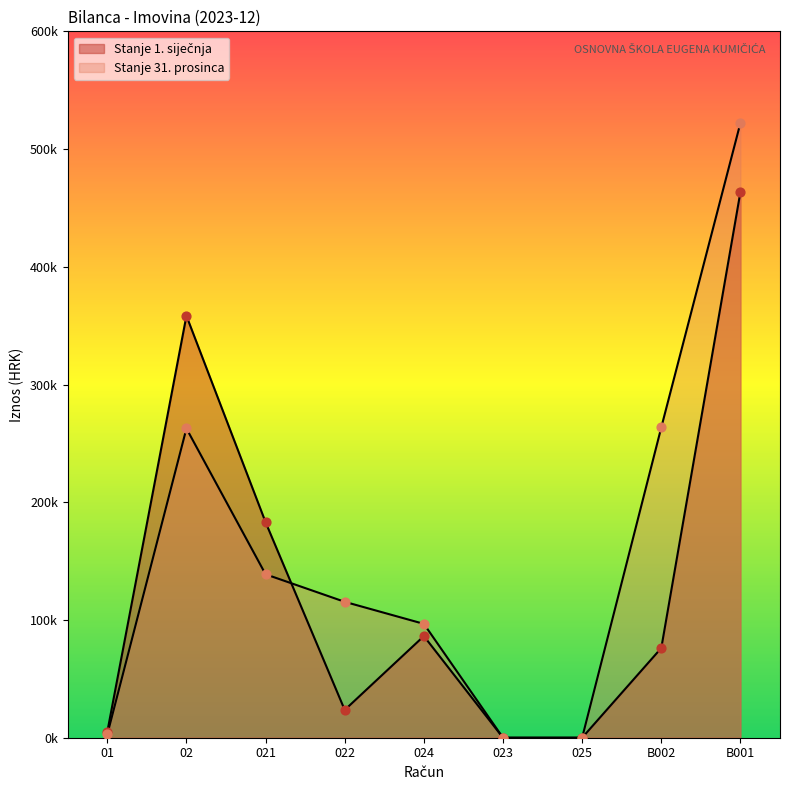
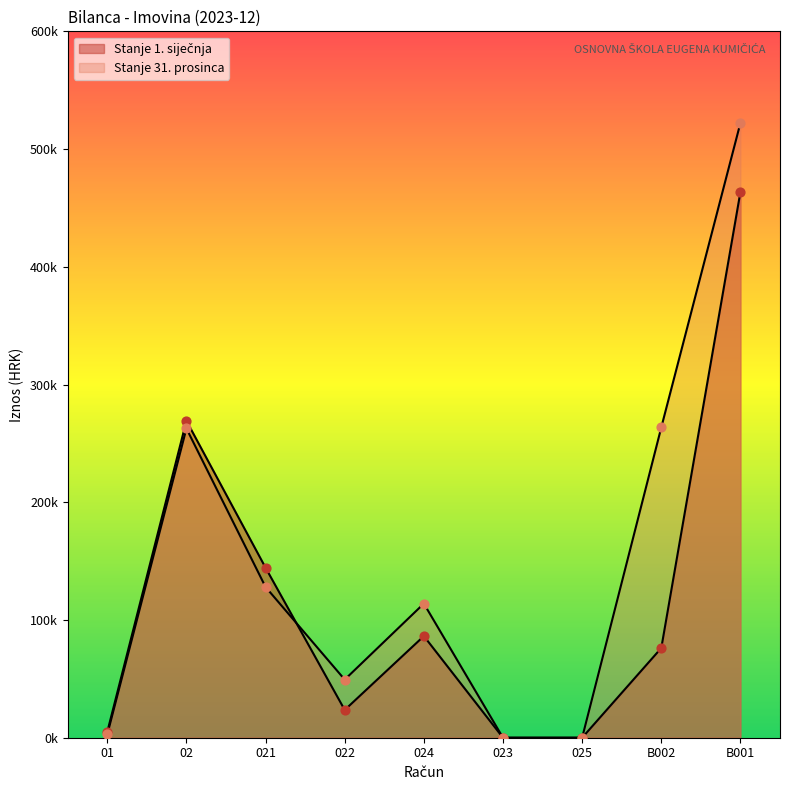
  {
    "Stanje 1. siječnja": {
      "01": 5000,
-     "02": 358000,
-     "021": 183000,
+     "02": 269000,
+     "021": 144000,
      "022": 24000,
      "024": 86000,
      "B002": 76000,
      "B001": 464000
    },
    "Stanje 31. prosinca": {
      "01": 3000,
      "02": 263000,
-     "021": 139000,
-     "022": 115000,
-     "024": 97000,
+     "021": 128000,
+     "022": 49000,
+     "024": 114000,
      "B002": 264000,
      "B001": 522000
    }
  }
